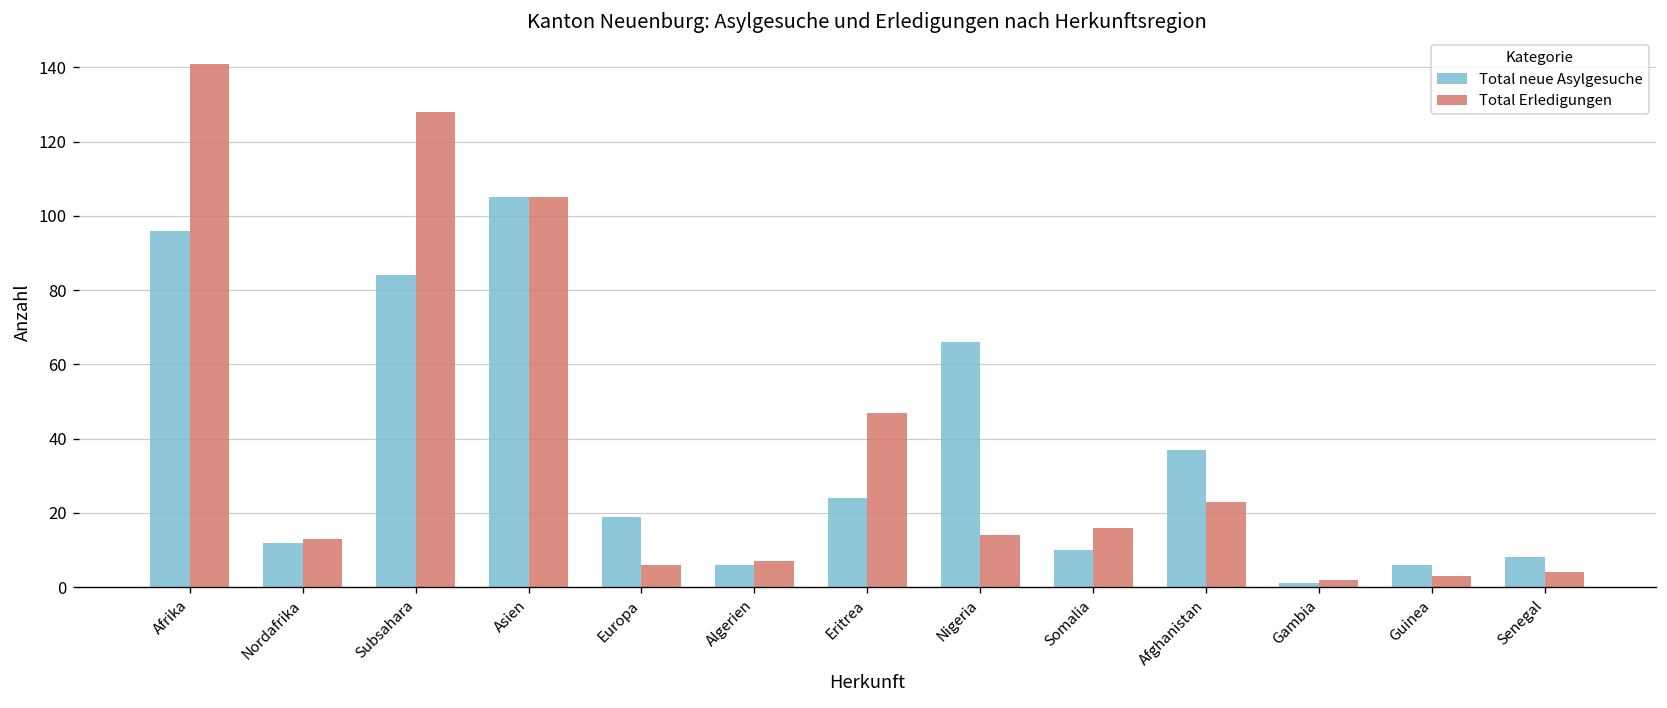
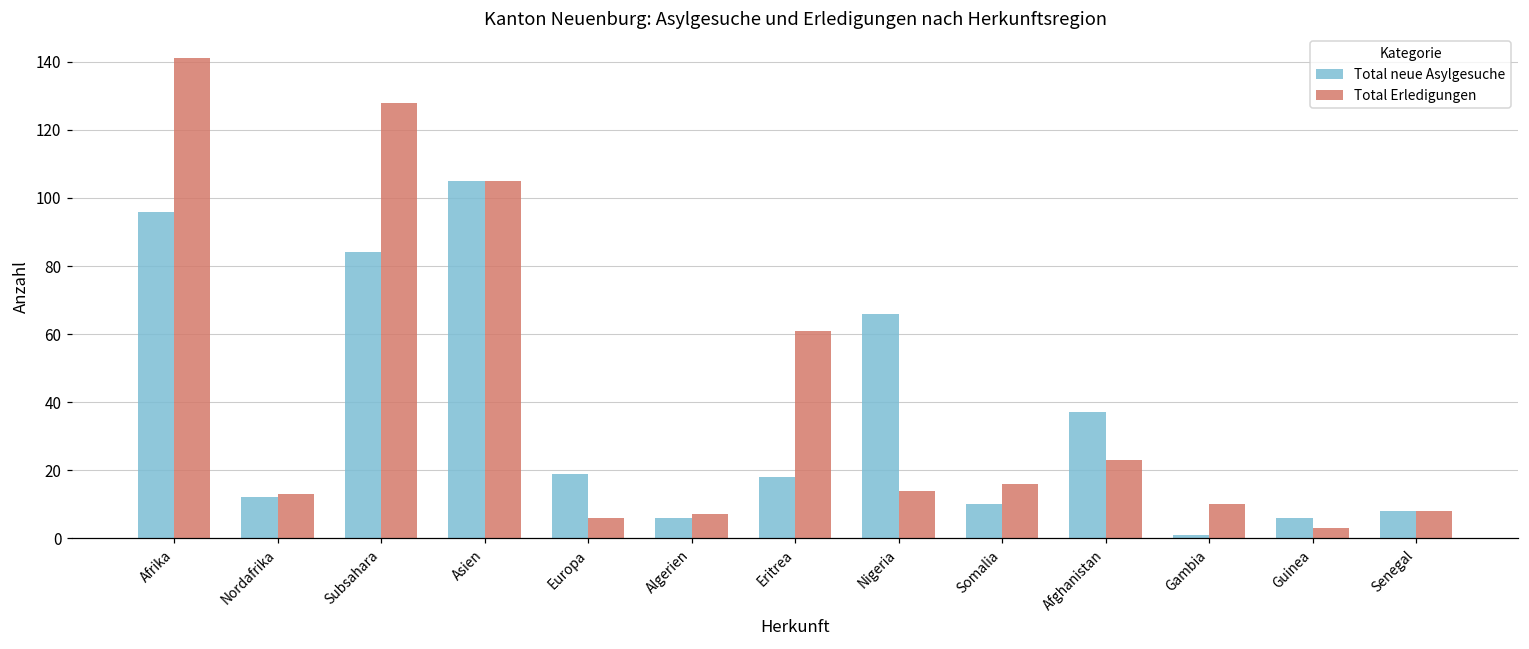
  {
    "Total neue Asylgesuche": {
      "Afrika": 96,
      "Nordafrika": 12,
      "Subsahara": 84,
      "Asien": 105,
      "Europa": 19,
      "Algerien": 6,
-     "Eritrea": 24,
+     "Eritrea": 18,
      "Nigeria": 66,
      "Somalia": 10,
      "Afghanistan": 37,
      "Gambia": 1,
      "Guinea": 6,
      "Senegal": 8
    },
    "Total Erledigungen": {
      "Afrika": 141,
      "Nordafrika": 13,
      "Subsahara": 128,
      "Asien": 105,
      "Europa": 6,
      "Algerien": 7,
-     "Eritrea": 47,
+     "Eritrea": 61,
      "Nigeria": 14,
      "Somalia": 16,
      "Afghanistan": 23,
-     "Gambia": 2,
+     "Gambia": 10,
      "Guinea": 3,
-     "Senegal": 4
+     "Senegal": 8
    }
  }
